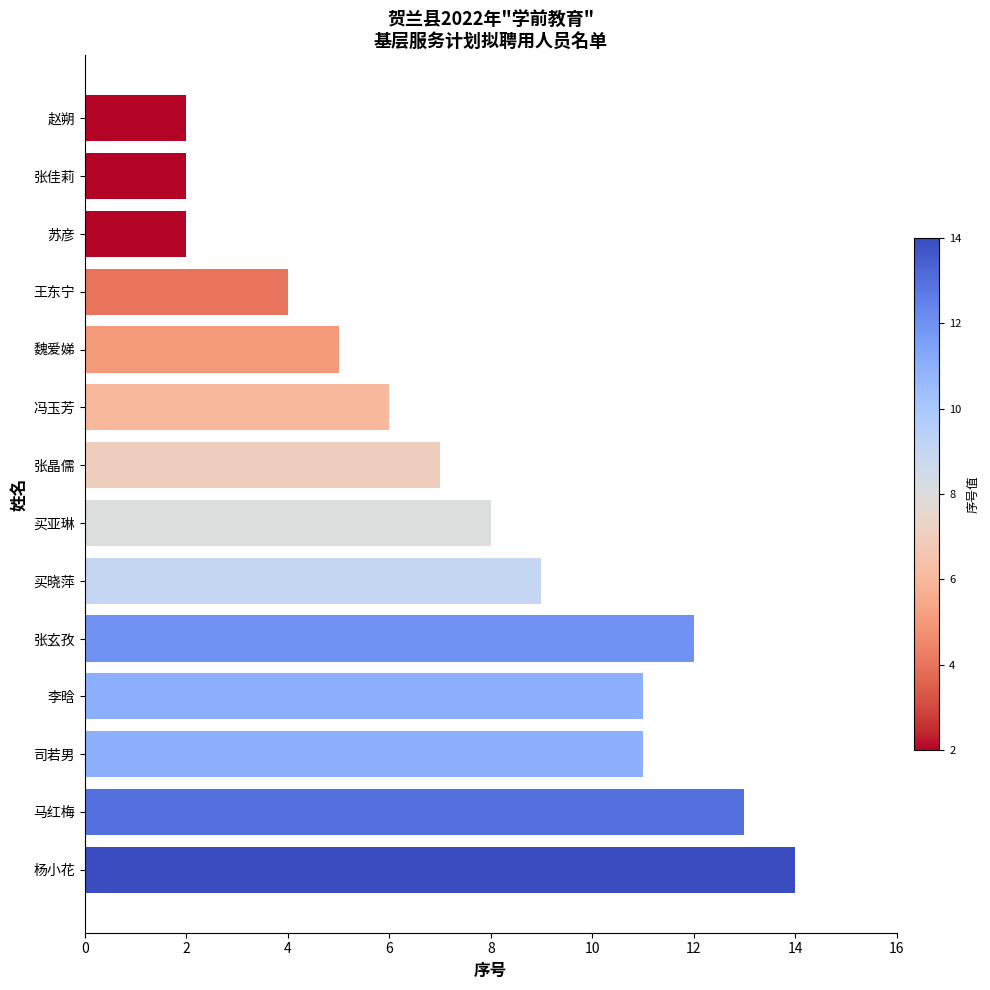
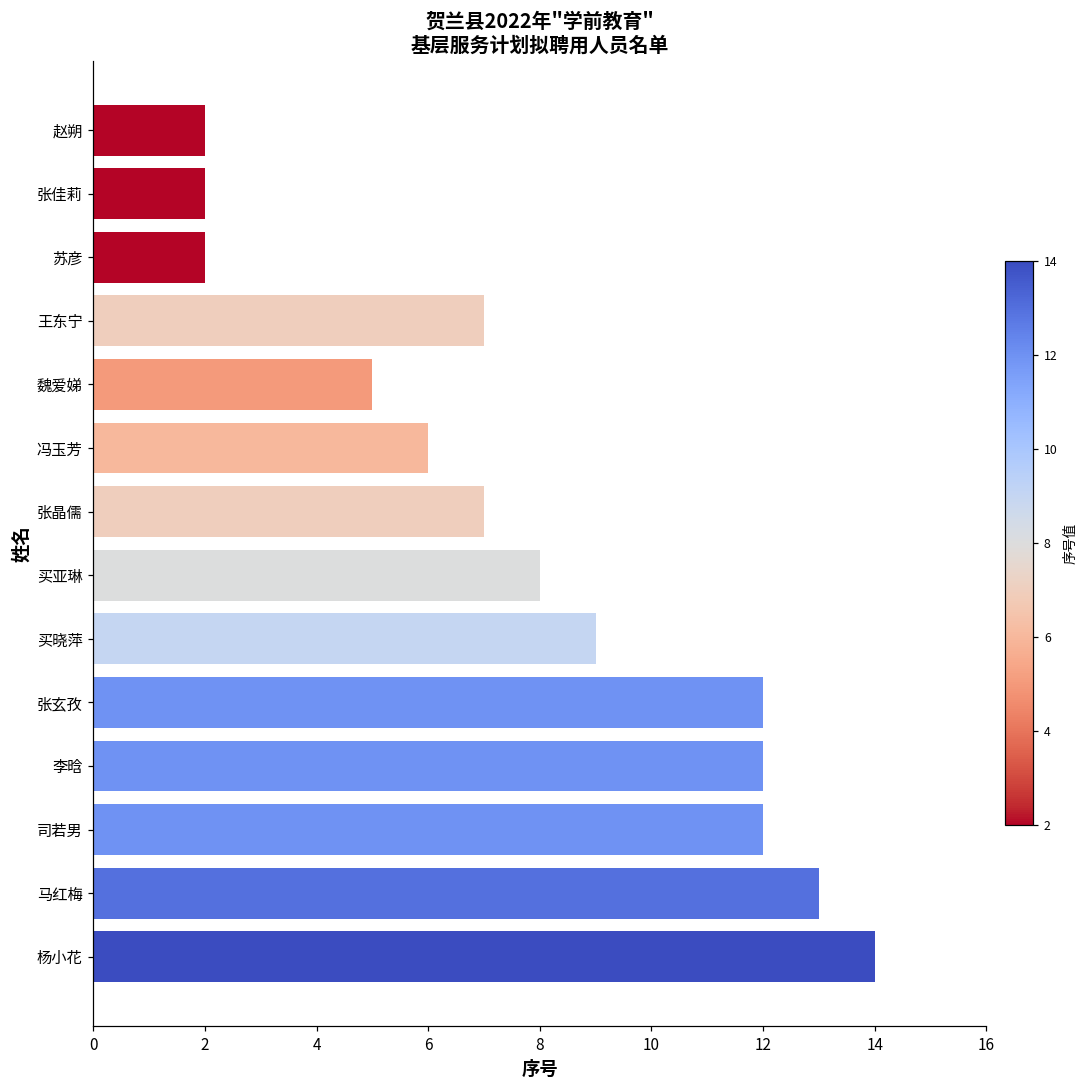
  {
    "赵朔": 2,
    "张佳莉": 2,
    "苏彦": 2,
-   "王东宁": 4,
+   "王东宁": 7,
    "魏爱娣": 5,
    "冯玉芳": 6,
    "张晶儒": 7,
    "买亚琳": 8,
    "买晓萍": 9,
    "张玄孜": 12,
-   "李晗": 11,
-   "司若男": 11,
+   "李晗": 12,
+   "司若男": 12,
    "马红梅": 13,
    "杨小花": 14
  }
